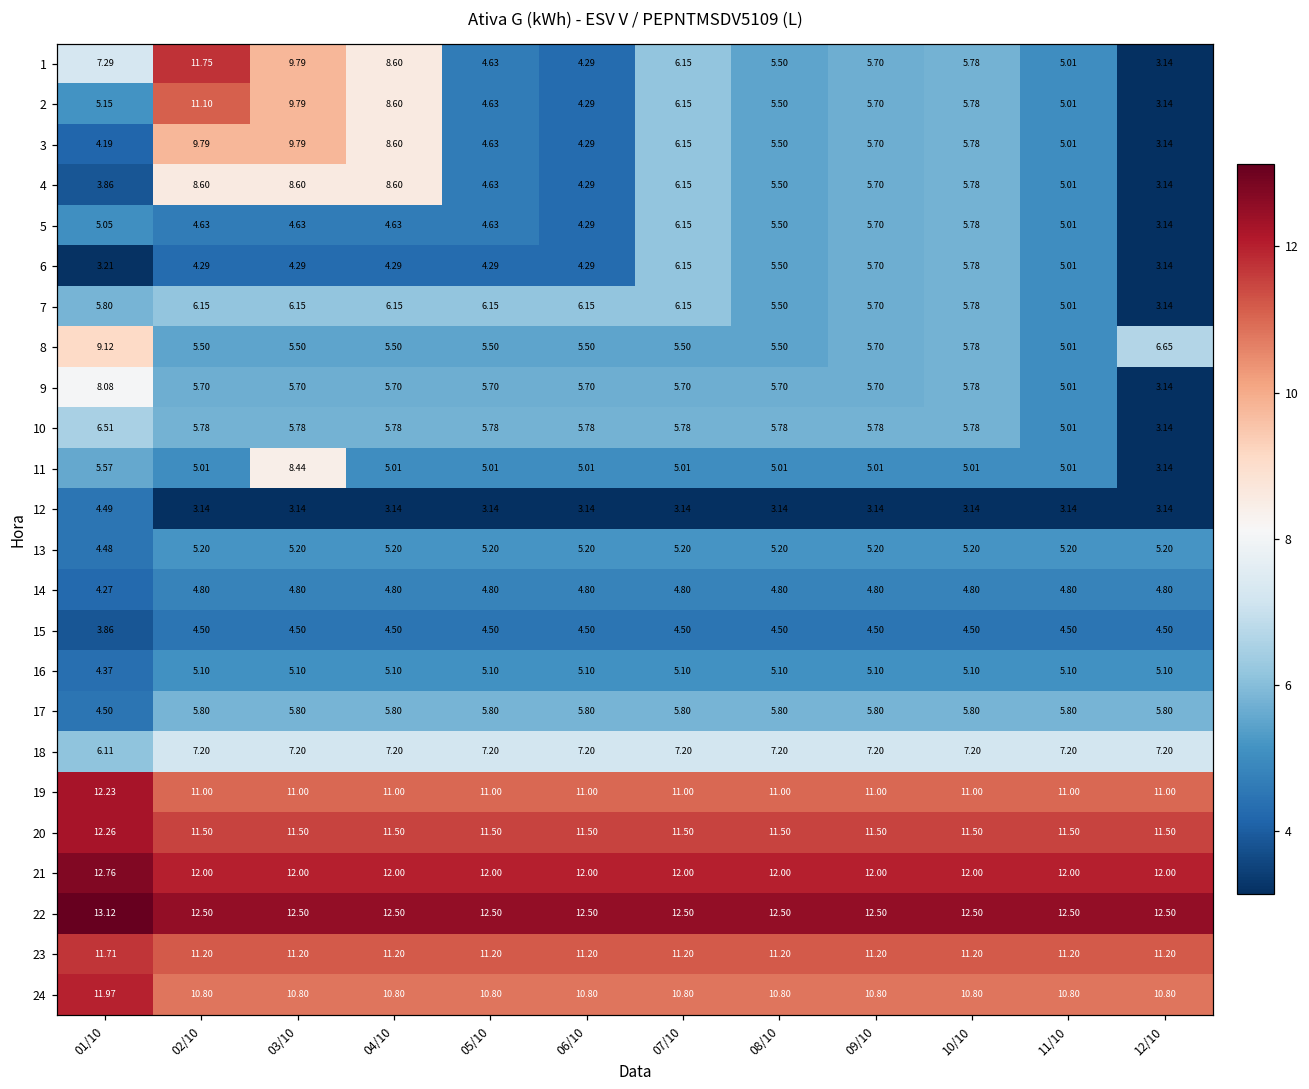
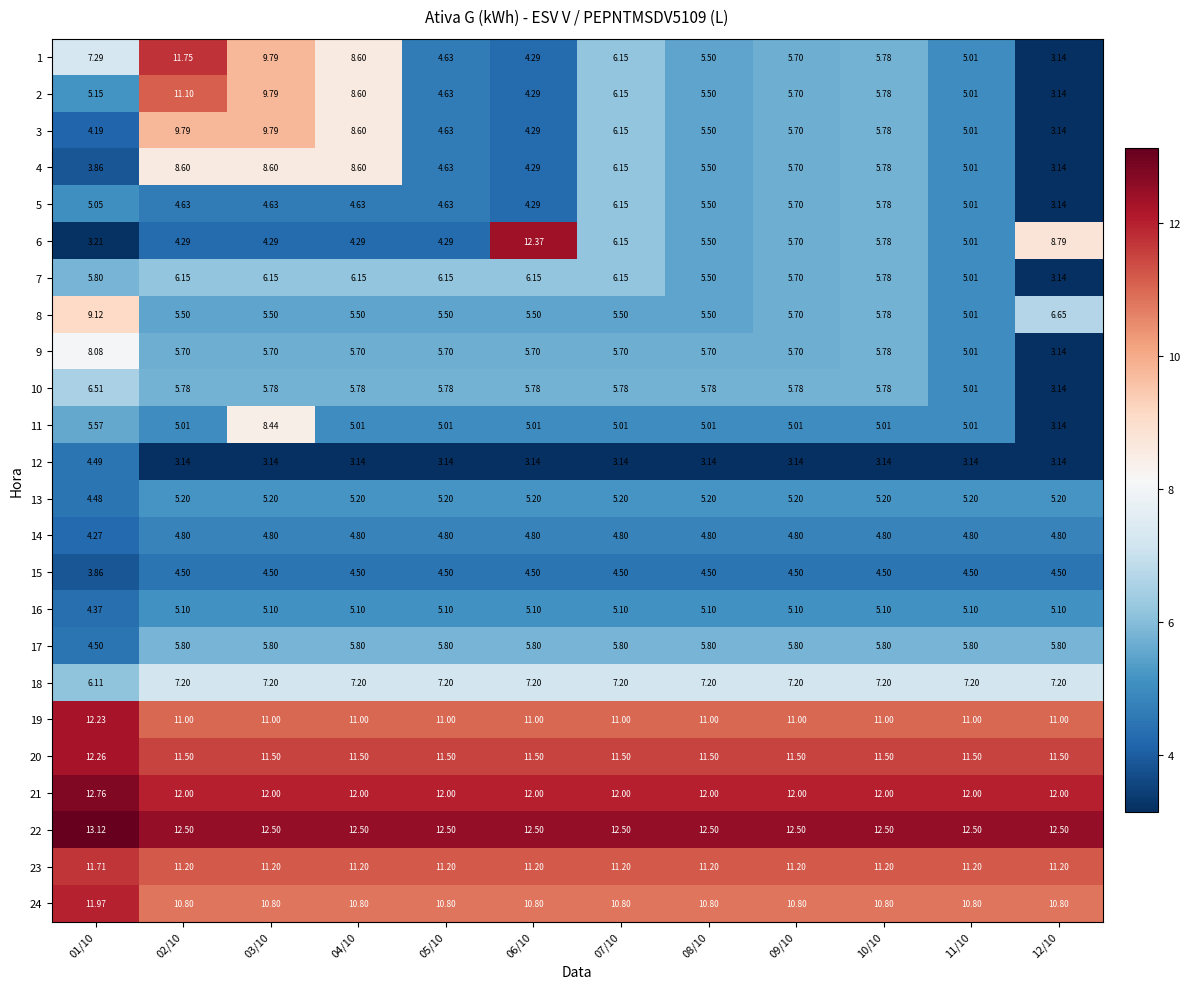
  {
    "6": {
      "01/10": 3.21,
      "02/10": 4.29,
      "03/10": 4.29,
      "04/10": 4.29,
      "05/10": 4.29,
-     "06/10": 4.29,
+     "06/10": 12.37,
      "07/10": 6.15,
      "08/10": 5.50,
      "09/10": 5.70,
      "10/10": 5.78,
      "11/10": 5.01,
-     "12/10": 3.14
+     "12/10": 8.79
    }
  }
